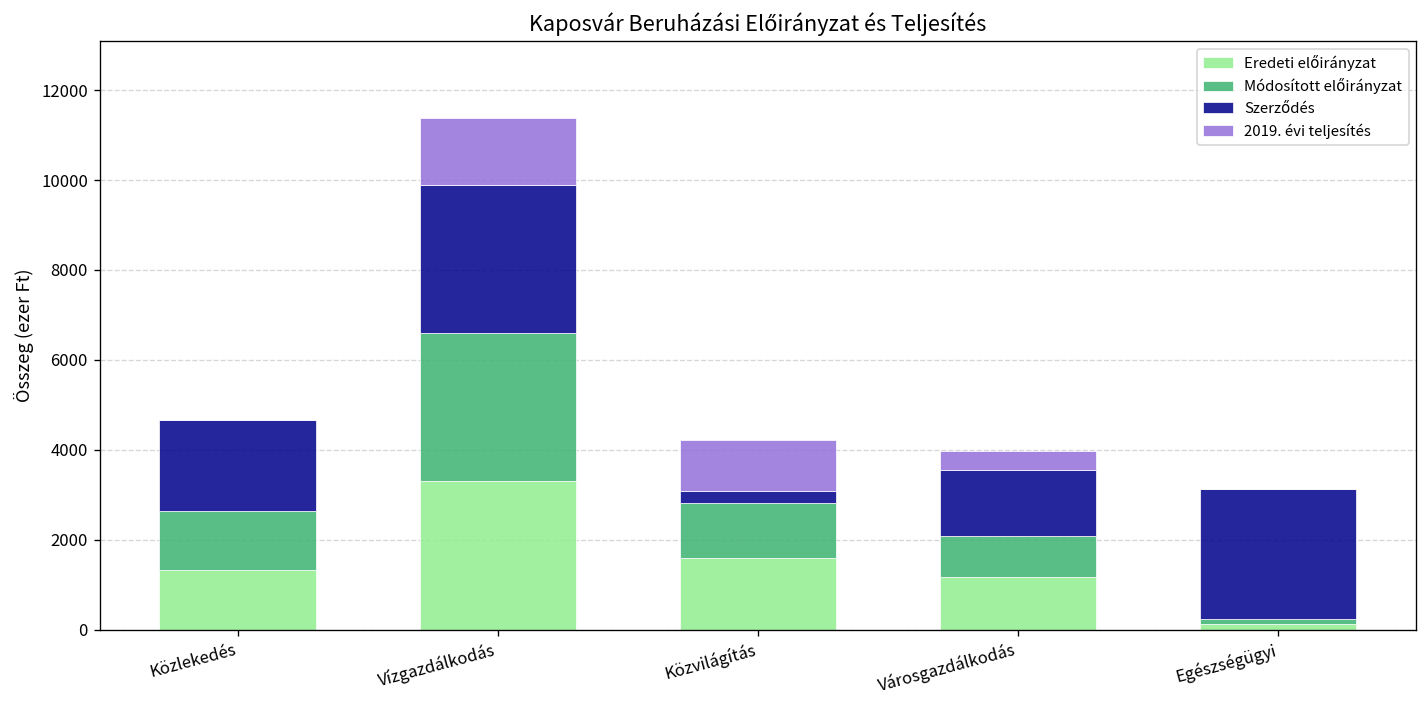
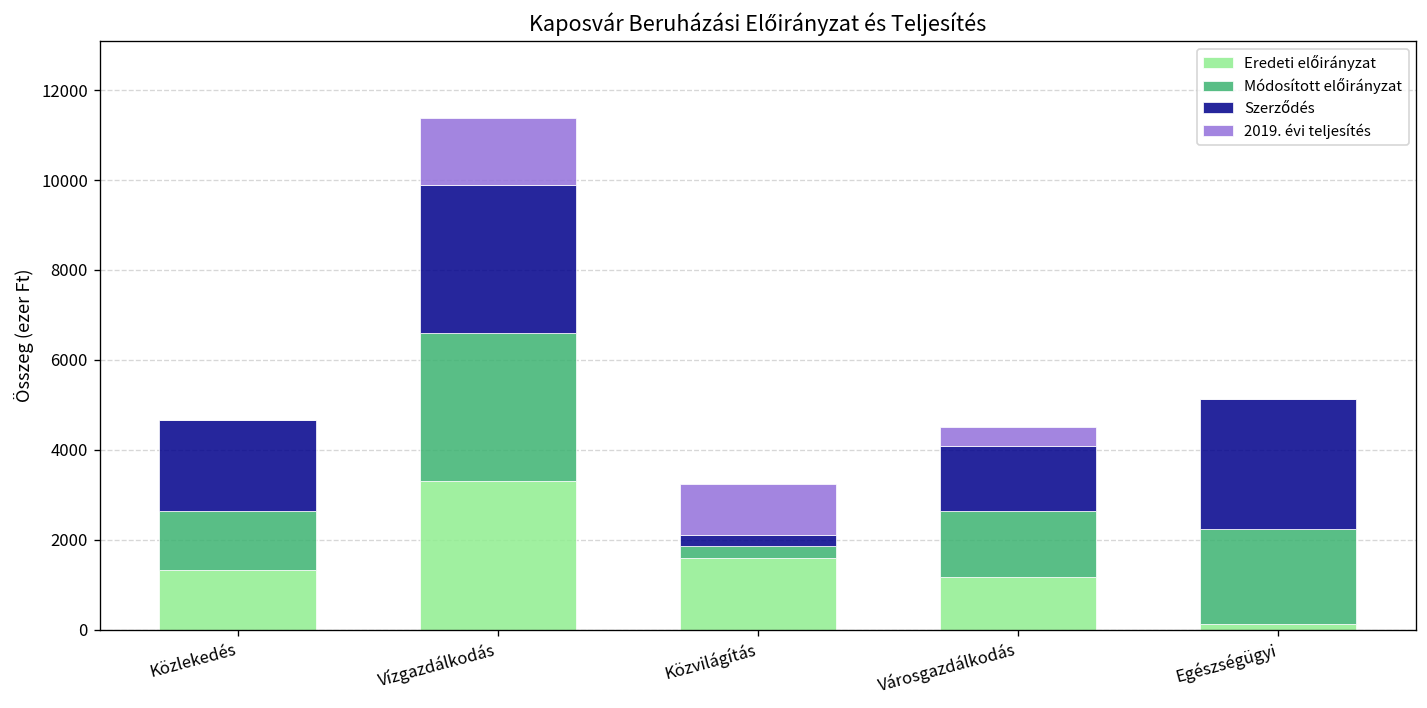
  {
    "Eredeti előirányzat": {
      "Közlekedés": 1300,
      "Vízgazdálkodás": 3300,
      "Közvilágítás": 1600,
      "Városgazdálkodás": 1200,
      "Egészségügyi": 100
    },
    "Módosított előirányzat": {
      "Közlekedés": 1300,
      "Vízgazdálkodás": 3300,
-     "Közvilágítás": 1200,
-     "Városgazdálkodás": 900,
-     "Egészségügyi": 100
+     "Közvilágítás": 300,
+     "Városgazdálkodás": 1500,
+     "Egészségügyi": 2100
    },
    "Szerződés": {
      "Közlekedés": 2000,
      "Vízgazdálkodás": 3300,
      "Közvilágítás": 300,
      "Városgazdálkodás": 1500,
      "Egészségügyi": 2900
    },
    "2019. évi teljesítés": {
      "Közlekedés": 0,
      "Vízgazdálkodás": 1500,
      "Közvilágítás": 1100,
      "Városgazdálkodás": 400,
      "Egészségügyi": 0
    }
  }
